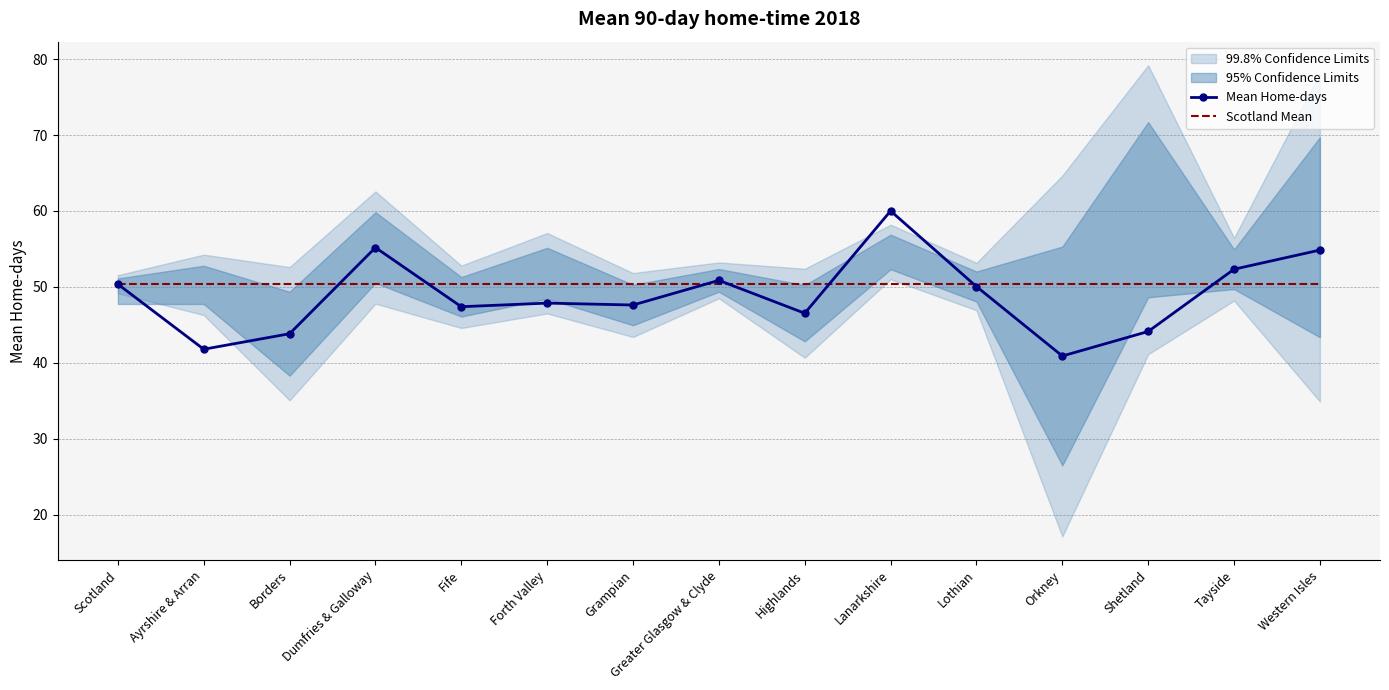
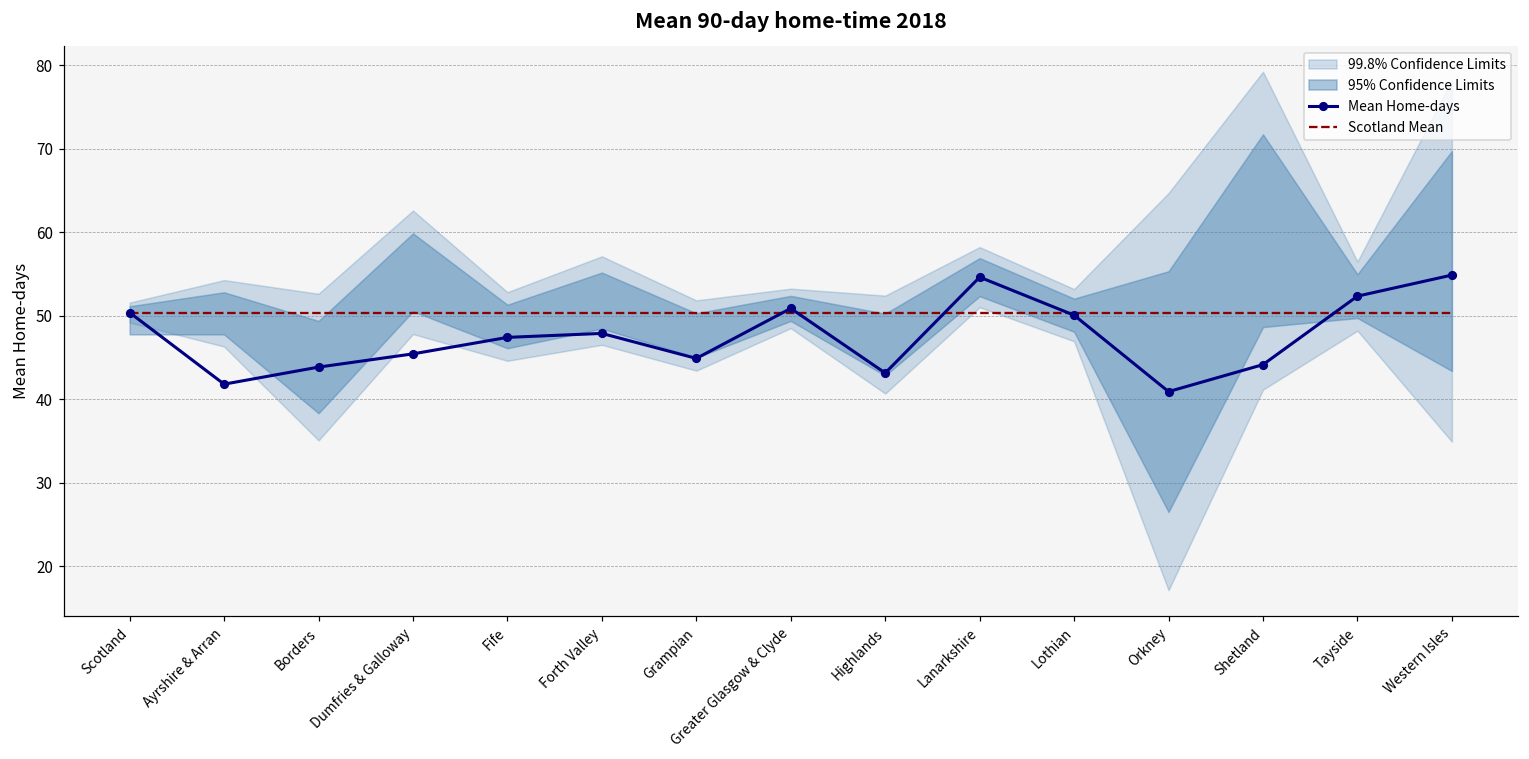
  {
    "Mean Home-days": {
      "Ayrshire & Arran": 42,
      "Borders": 44,
-     "Dumfries & Galloway": 55,
+     "Dumfries & Galloway": 45,
      "Fife": 47,
      "Forth Valley": 48,
-     "Grampian": 48,
+     "Grampian": 45,
      "Greater Glasgow & Clyde": 51,
-     "Highlands": 47,
-     "Lanarkshire": 60,
+     "Highlands": 43,
+     "Lanarkshire": 55,
      "Orkney": 41,
      "Shetland": 44,
      "Tayside": 52,
      "Western Isles": 55
    },
    "Scotland Mean": {
      "Ayrshire & Arran": 50,
      "Borders": 50,
      "Dumfries & Galloway": 50,
      "Fife": 50,
      "Forth Valley": 50,
      "Greater Glasgow & Clyde": 50,
      "Lanarkshire": 50,
      "Orkney": 50,
      "Shetland": 50,
      "Tayside": 50,
      "Western Isles": 50
    }
  }
